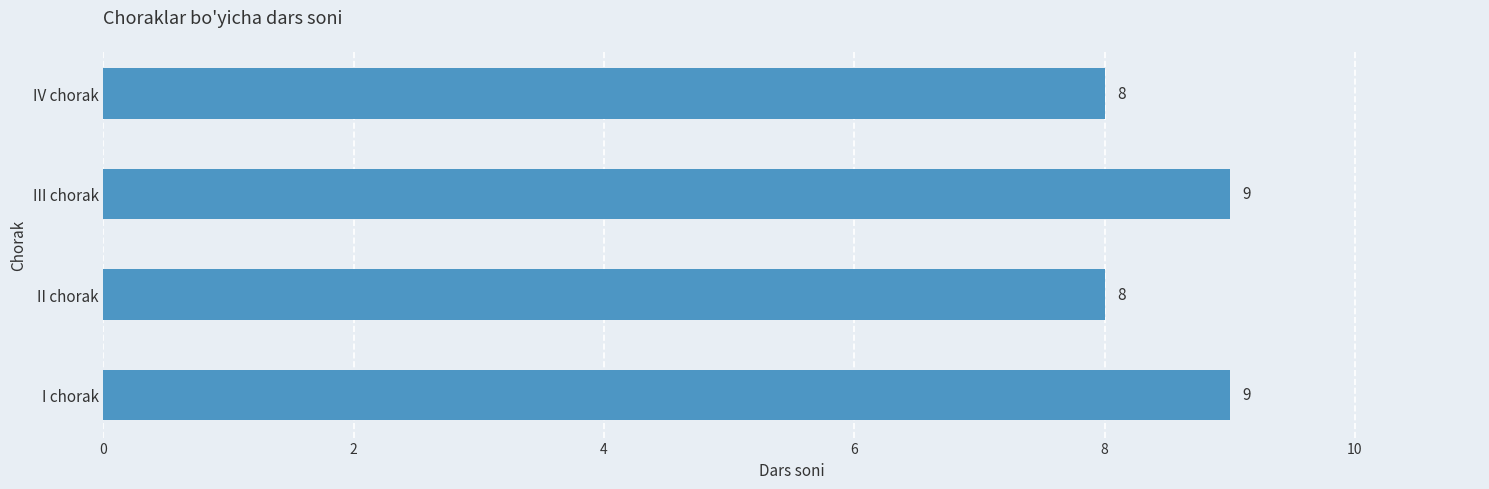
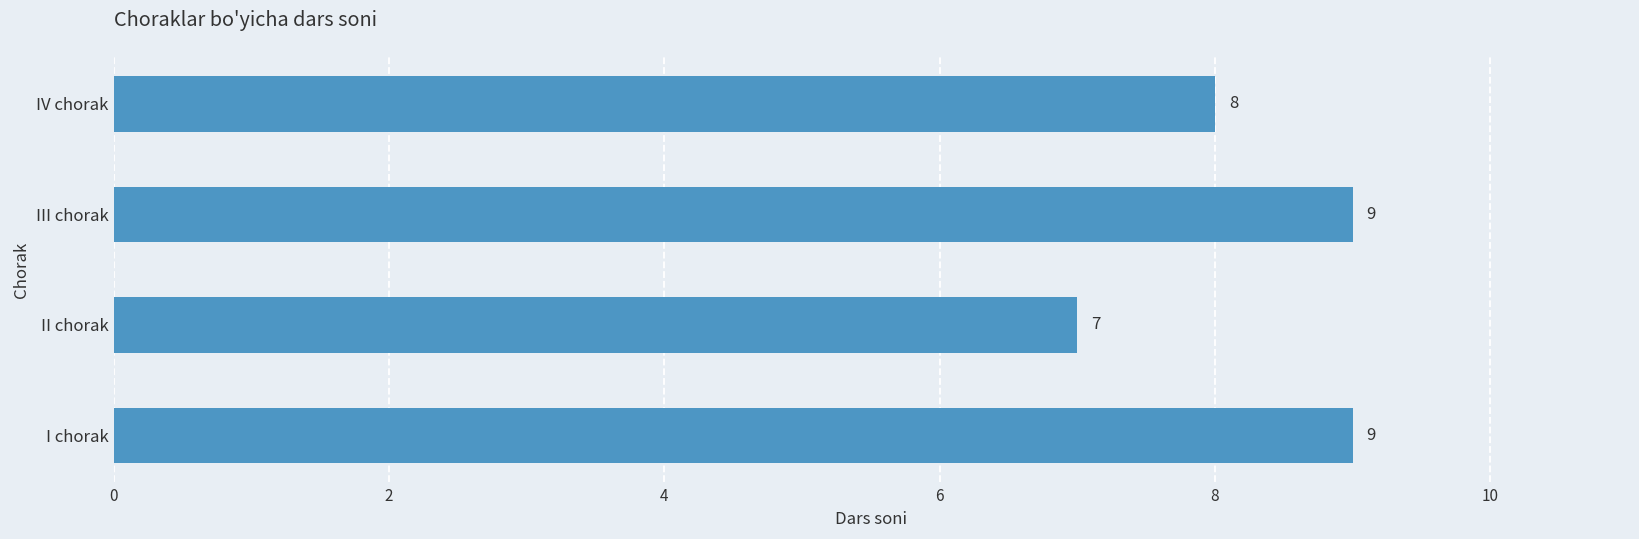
  {
    "IV chorak": 8,
    "III chorak": 9,
-   "II chorak": 8,
+   "II chorak": 7,
    "I chorak": 9
  }
